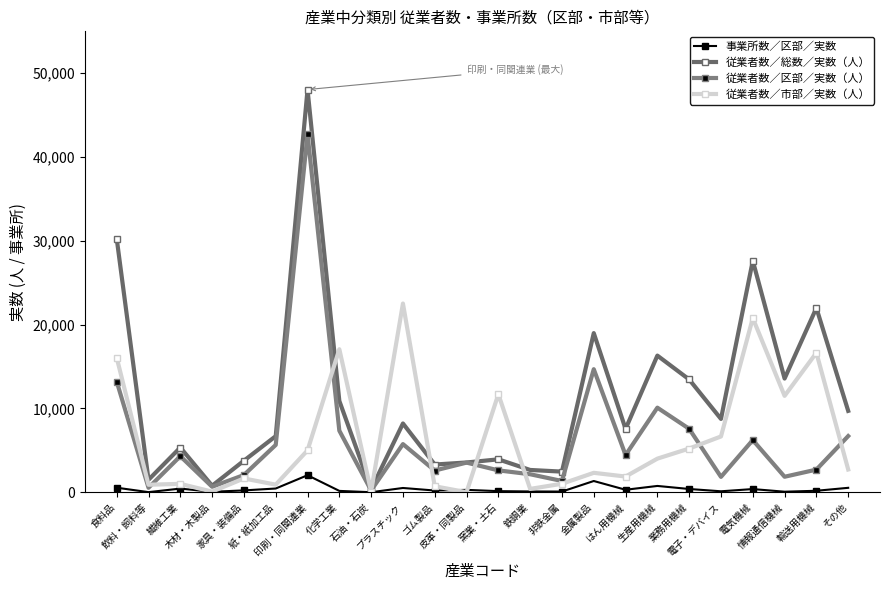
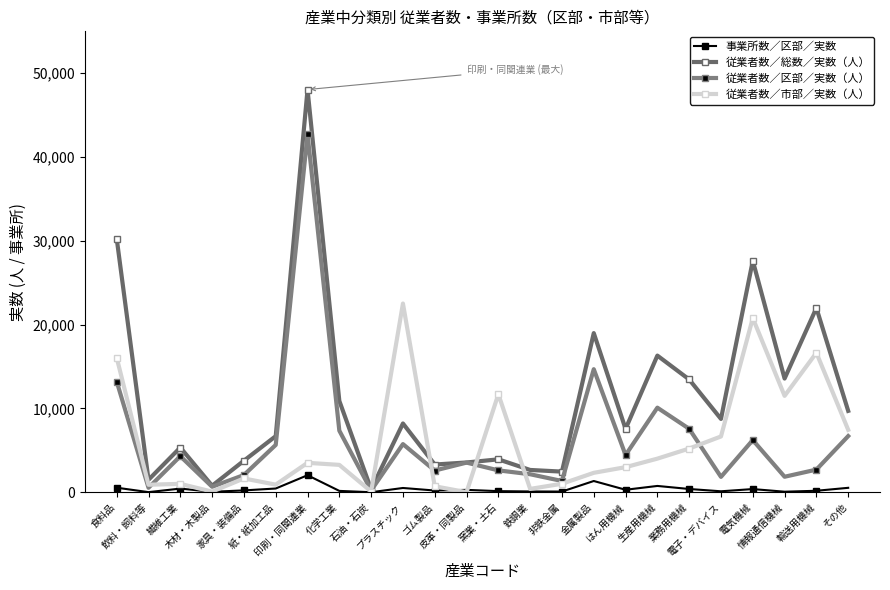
  {
    "事業所数／区部／実数": {
      "食料品": "1,000",
      "飲料・飼料等": "0",
      "繊維工業": "0",
      "家具・装備品": "0",
      "紙・紙加工品": "0",
      "印刷・同関連業": "2,000",
      "化学工業": "0",
      "プラスチック": "1,000",
      "ゴム製品": "0",
      "窯業・土石": "0",
      "鉄鋼業": "0",
      "非鉄金属": "0",
      "金属製品": "1,000",
      "はん用機械": "0",
      "生産用機械": "1,000",
      "業務用機械": "0",
      "電子・デバイス": "0",
      "電気機械": "0",
      "情報通信機械": "0",
      "輸送用機械": "0",
      "その他": "1,000"
    },
    "従業者数／市部／実数（人）": {
      "食料品": "16,000",
      "飲料・飼料等": "1,000",
      "繊維工業": "1,000",
      "家具・装備品": "2,000",
      "紙・紙加工品": "1,000",
-     "印刷・同関連業": "5,000",
-     "化学工業": "17,000",
+     "印刷・同関連業": "4,000",
+     "化学工業": "3,000",
      "プラスチック": "23,000",
      "ゴム製品": "1,000",
      "窯業・土石": "12,000",
      "鉄鋼業": "0",
      "非鉄金属": "1,000",
      "金属製品": "2,000",
-     "はん用機械": "2,000",
+     "はん用機械": "3,000",
      "生産用機械": "4,000",
      "業務用機械": "5,000",
      "電子・デバイス": "7,000",
      "電気機械": "21,000",
      "情報通信機械": "12,000",
      "輸送用機械": "17,000",
-     "その他": "3,000"
+     "その他": "7,000"
    }
  }
